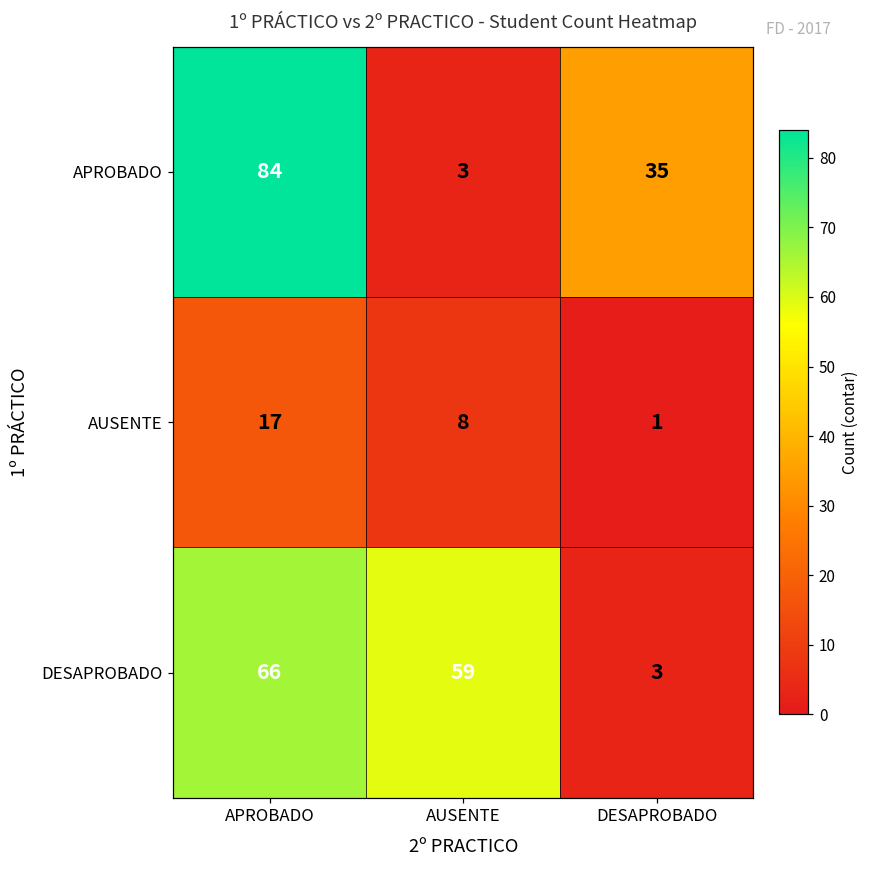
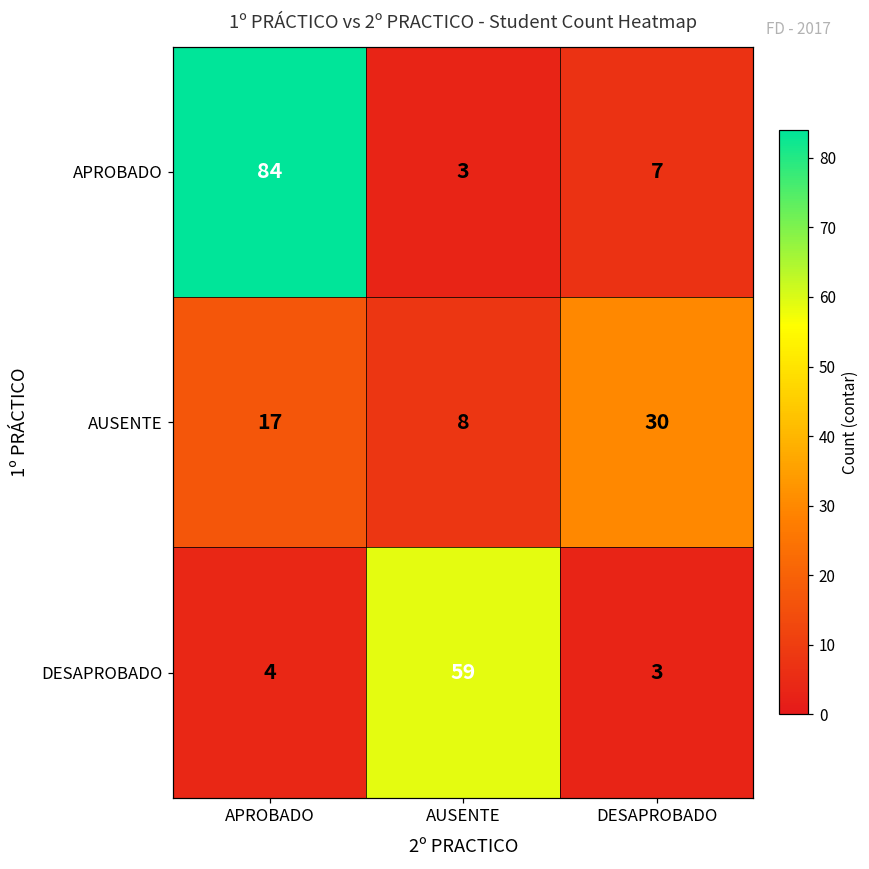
  {
    "APROBADO": {
      "APROBADO": 84,
      "AUSENTE": 3,
-     "DESAPROBADO": 35
+     "DESAPROBADO": 7
    },
    "AUSENTE": {
      "APROBADO": 17,
      "AUSENTE": 8,
-     "DESAPROBADO": 1
+     "DESAPROBADO": 30
    },
    "DESAPROBADO": {
-     "APROBADO": 66,
+     "APROBADO": 4,
      "AUSENTE": 59,
      "DESAPROBADO": 3
    }
  }
